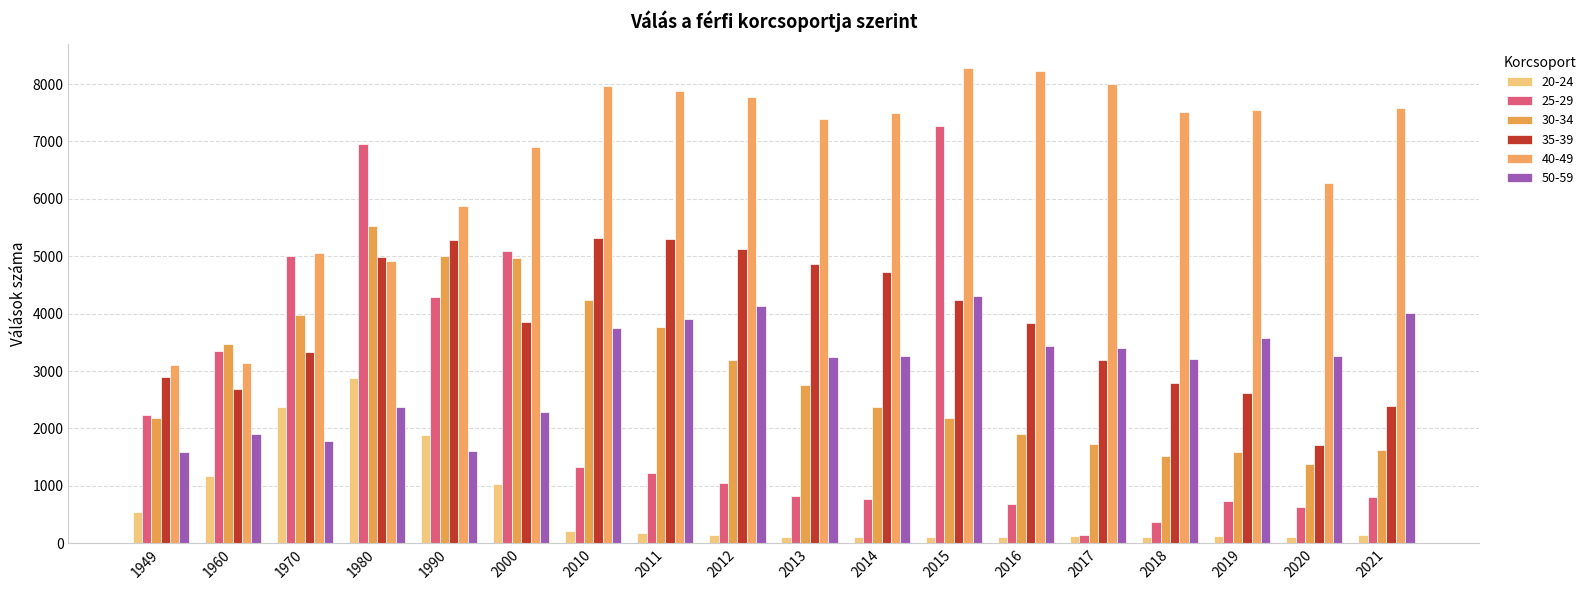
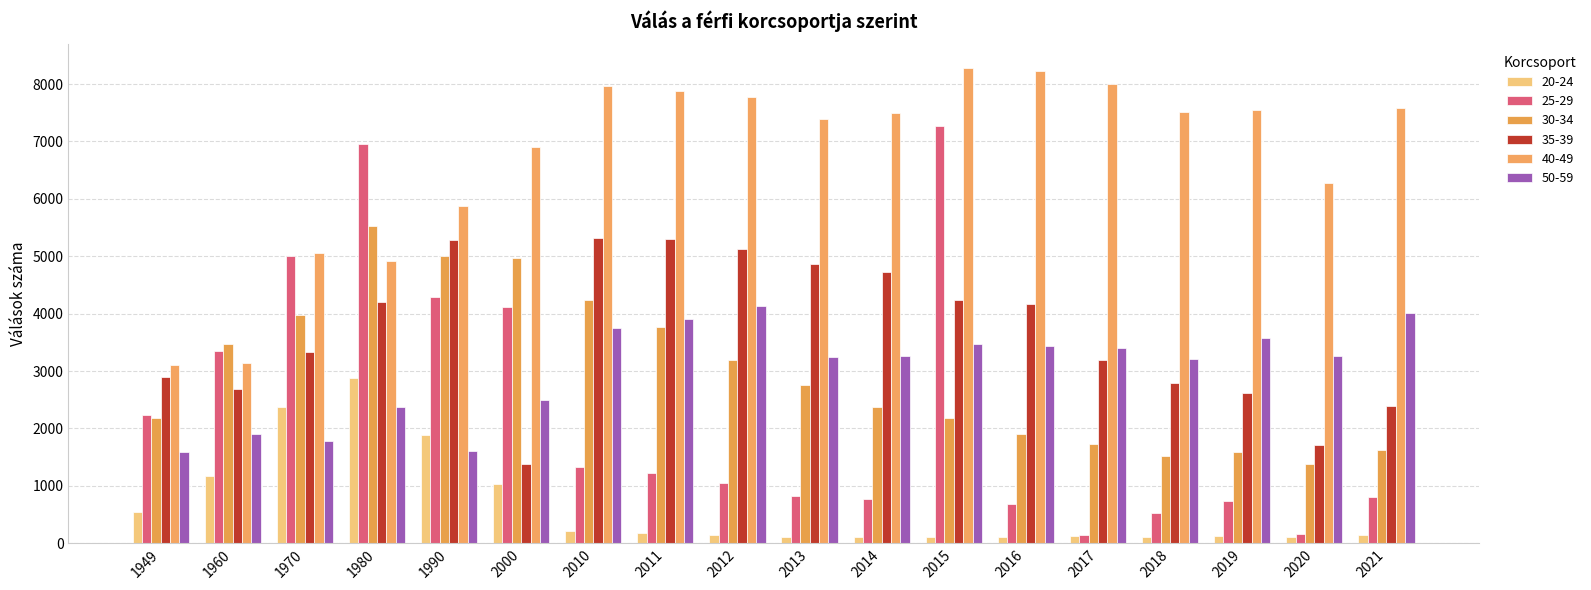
  {
    "25-29": {
      "1949": 2200,
      "1960": 3400,
      "1970": 5000,
      "1980": 7000,
      "1990": 4300,
-     "2000": 5100,
+     "2000": 4100,
      "2010": 1300,
      "2011": 1200,
      "2012": 1000,
      "2013": 800,
      "2014": 800,
      "2015": 7300,
      "2016": 700,
      "2017": 100,
-     "2018": 400,
+     "2018": 500,
      "2019": 700,
-     "2020": 600,
+     "2020": 200,
      "2021": 800
    },
    "35-39": {
      "1949": 2900,
      "1960": 2700,
      "1970": 3300,
-     "1980": 5000,
+     "1980": 4200,
      "1990": 5300,
-     "2000": 3900,
+     "2000": 1400,
      "2010": 5300,
      "2011": 5300,
      "2012": 5100,
      "2013": 4900,
      "2014": 4700,
      "2015": 4200,
-     "2016": 3800,
+     "2016": 4200,
      "2017": 3200,
      "2018": 2800,
      "2019": 2600,
      "2020": 1700,
      "2021": 2400
    },
    "50-59": {
      "1949": 1600,
      "1960": 1900,
      "1970": 1800,
      "1980": 2400,
      "1990": 1600,
-     "2000": 2300,
+     "2000": 2500,
      "2010": 3700,
      "2011": 3900,
      "2012": 4100,
      "2013": 3200,
      "2014": 3300,
-     "2015": 4300,
+     "2015": 3500,
      "2016": 3400,
      "2017": 3400,
      "2018": 3200,
      "2019": 3600,
      "2020": 3300,
      "2021": 4000
    }
  }
